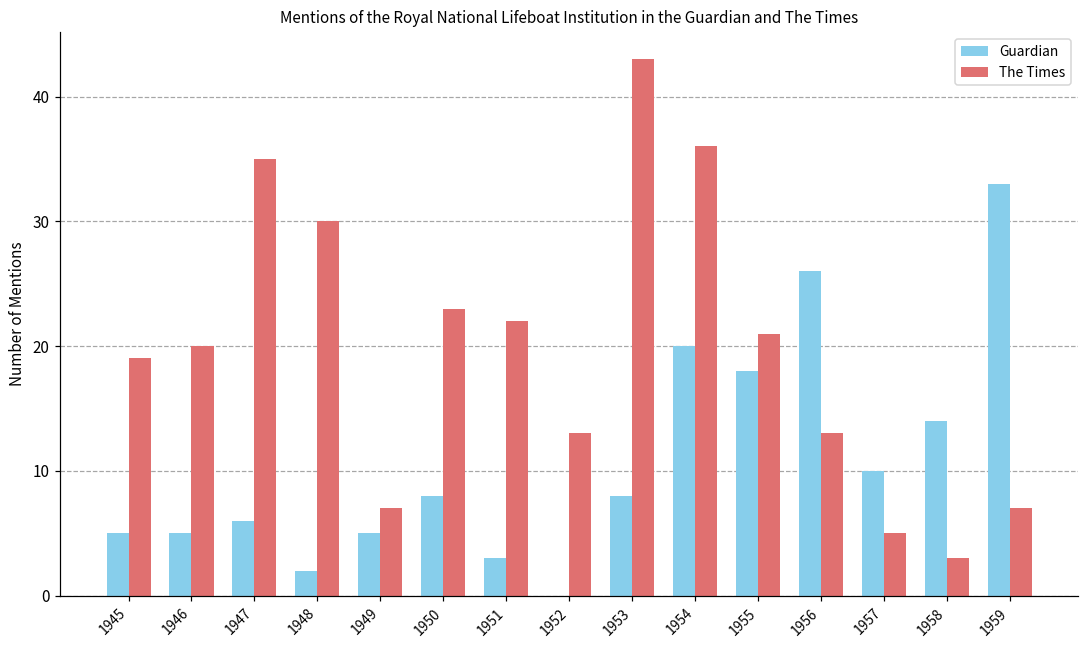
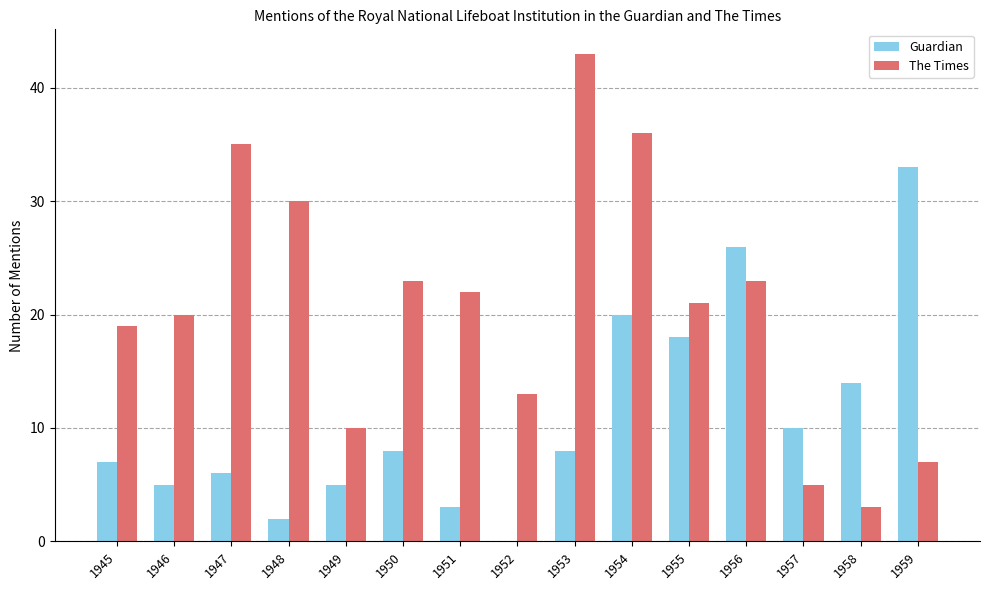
  {
    "Guardian": {
-     "1945": 5,
+     "1945": 7,
      "1946": 5,
      "1947": 6,
      "1948": 2,
      "1949": 5,
      "1950": 8,
      "1951": 3,
      "1952": 0,
      "1953": 8,
      "1954": 20,
      "1955": 18,
      "1956": 26,
      "1957": 10,
      "1958": 14,
      "1959": 33
    },
    "The Times": {
      "1945": 19,
      "1946": 20,
      "1947": 35,
      "1948": 30,
-     "1949": 7,
+     "1949": 10,
      "1950": 23,
      "1951": 22,
      "1952": 13,
      "1953": 43,
      "1954": 36,
      "1955": 21,
-     "1956": 13,
+     "1956": 23,
      "1957": 5,
      "1958": 3,
      "1959": 7
    }
  }
